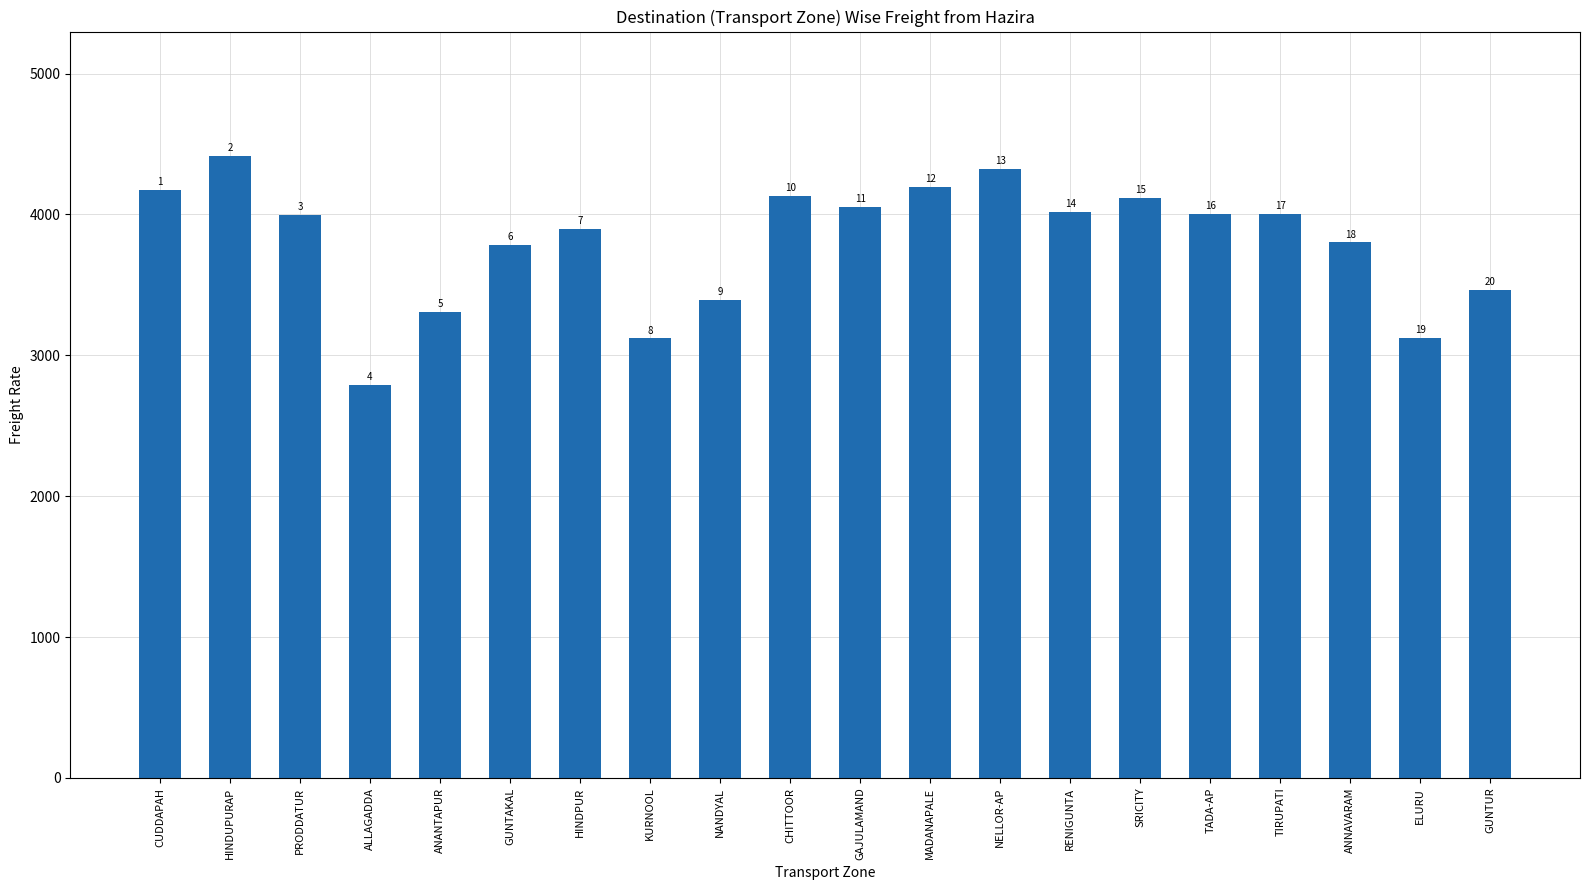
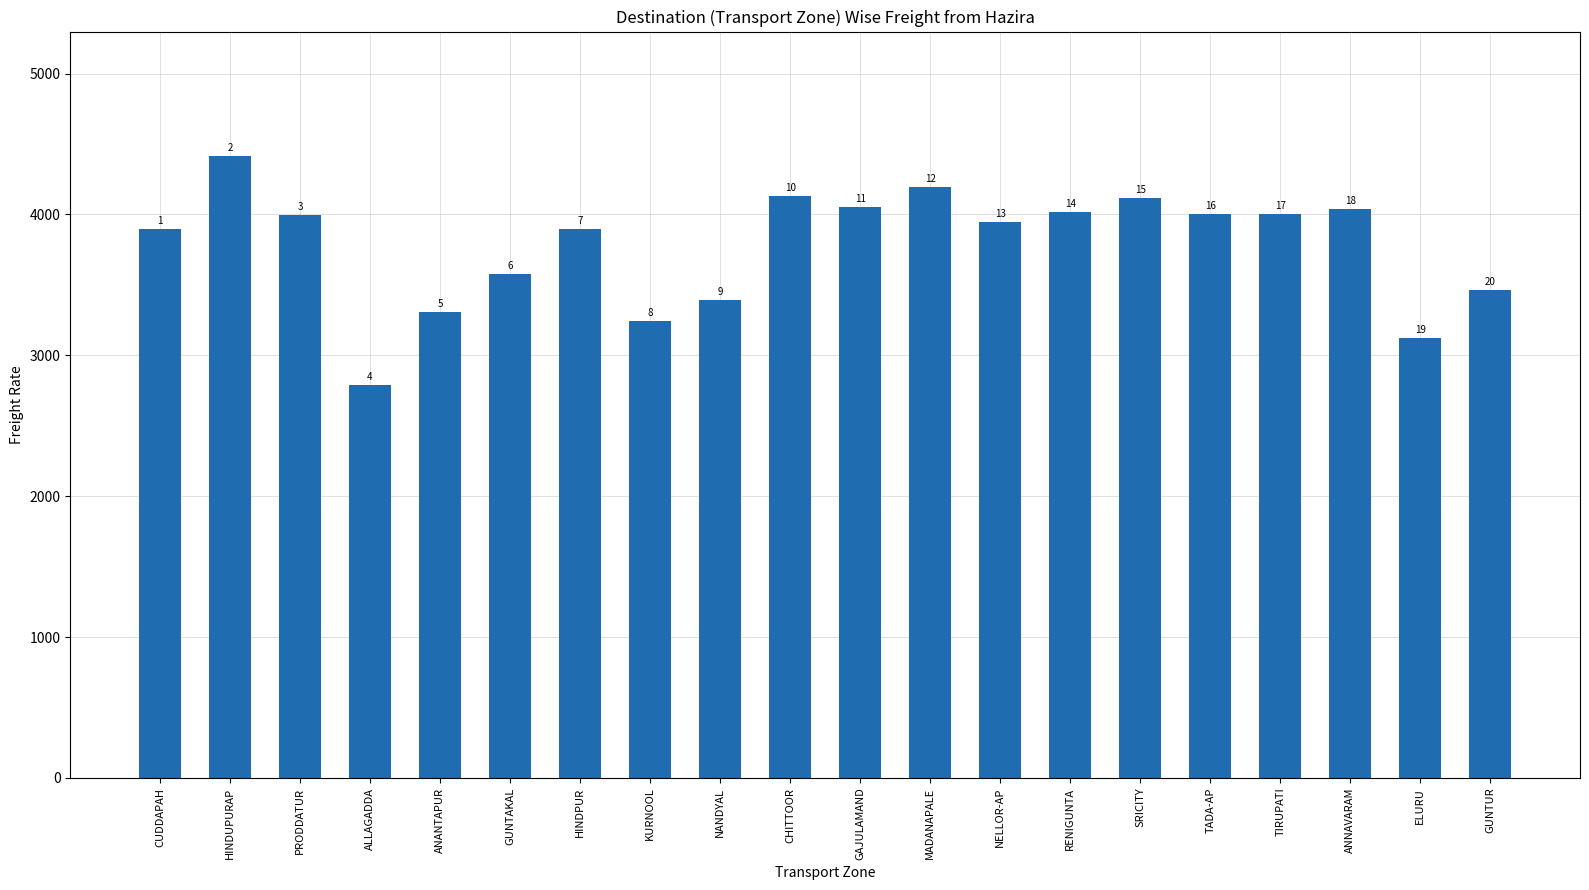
  {
-   "CUDDAPAH": 4170,
-   "GUNTAKAL": 3780,
-   "KURNOOL": 3120,
-   "NELLOR-AP": 4320,
-   "ANNAVARAM": 3800
+   "CUDDAPAH": 3900,
+   "GUNTAKAL": 3580,
+   "KURNOOL": 3250,
+   "NELLOR-AP": 3950,
+   "ANNAVARAM": 4040
  }
